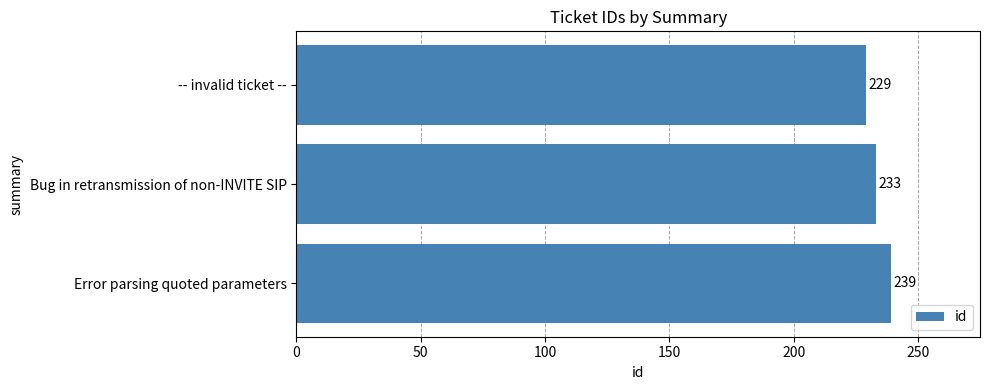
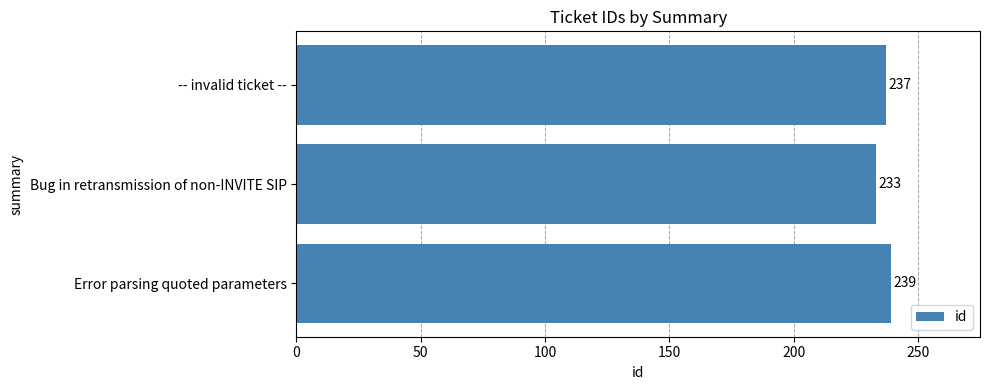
  {
-   "-- invalid ticket --": 229,
+   "-- invalid ticket --": 237,
    "Bug in retransmission of non-INVITE SIP": 233,
    "Error parsing quoted parameters": 239
  }
